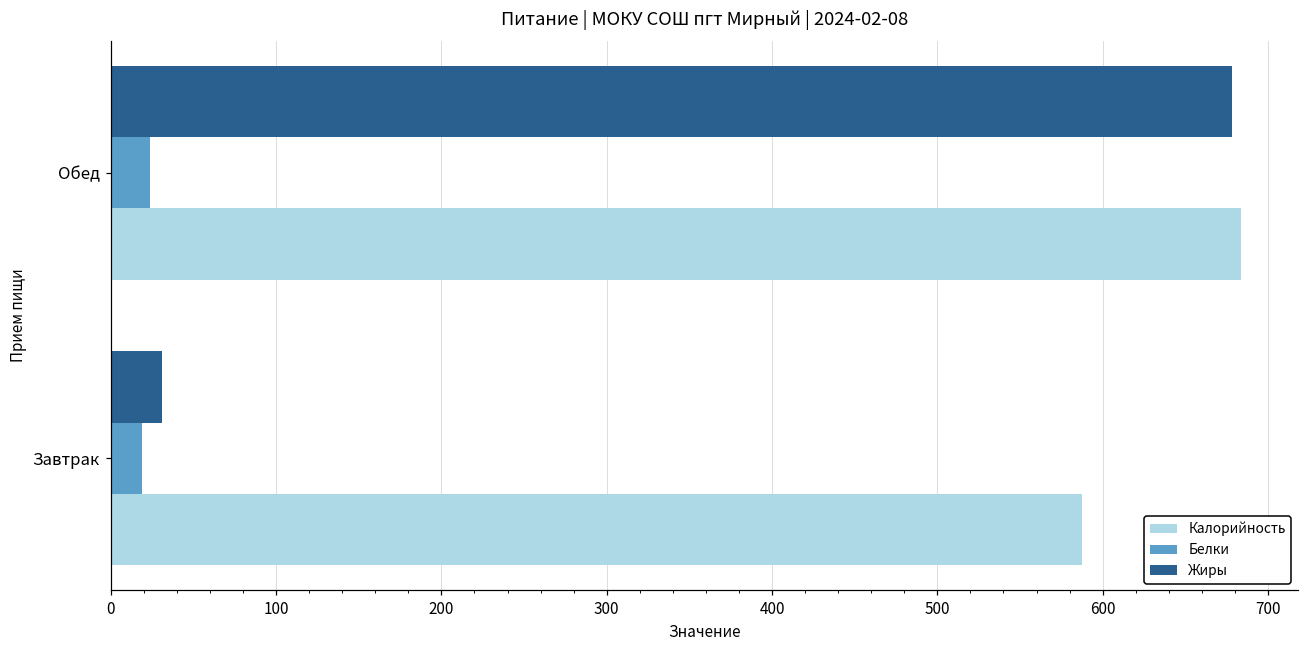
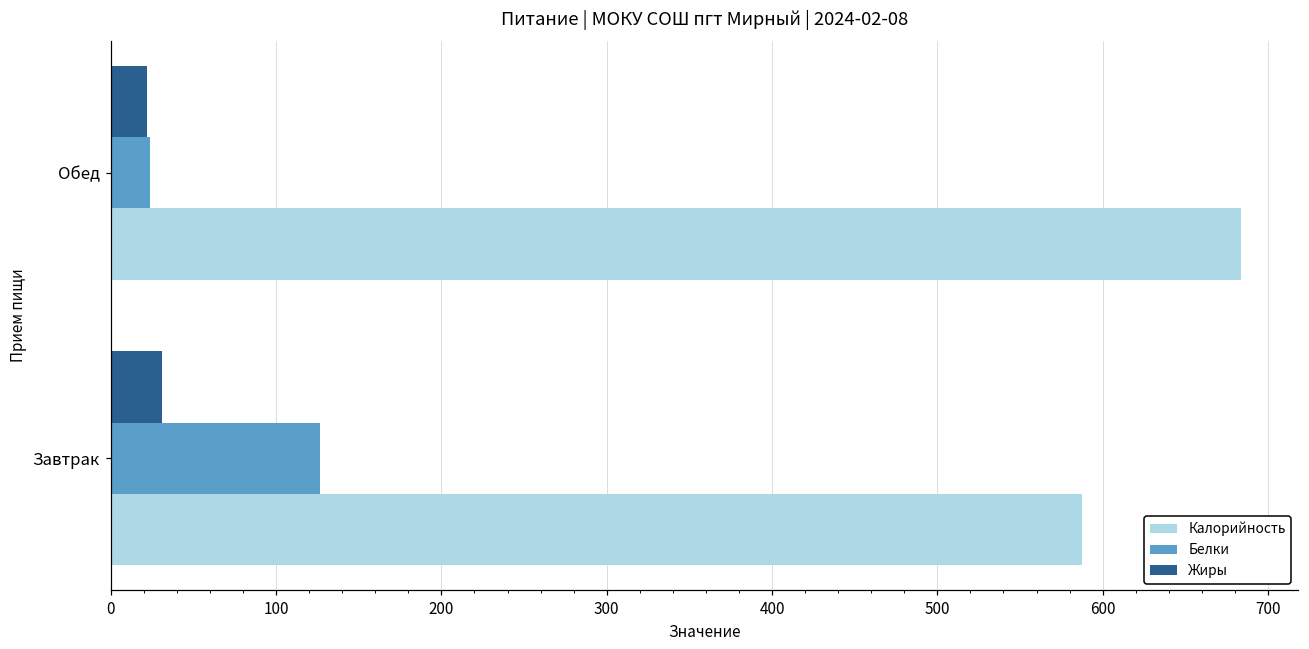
  {
    "Калорийность": {
      "Обед": 684,
      "Завтрак": 587
    },
    "Белки": {
      "Обед": 24,
-     "Завтрак": 19
+     "Завтрак": 126
    },
    "Жиры": {
-     "Обед": 678,
+     "Обед": 22,
      "Завтрак": 31
    }
  }
